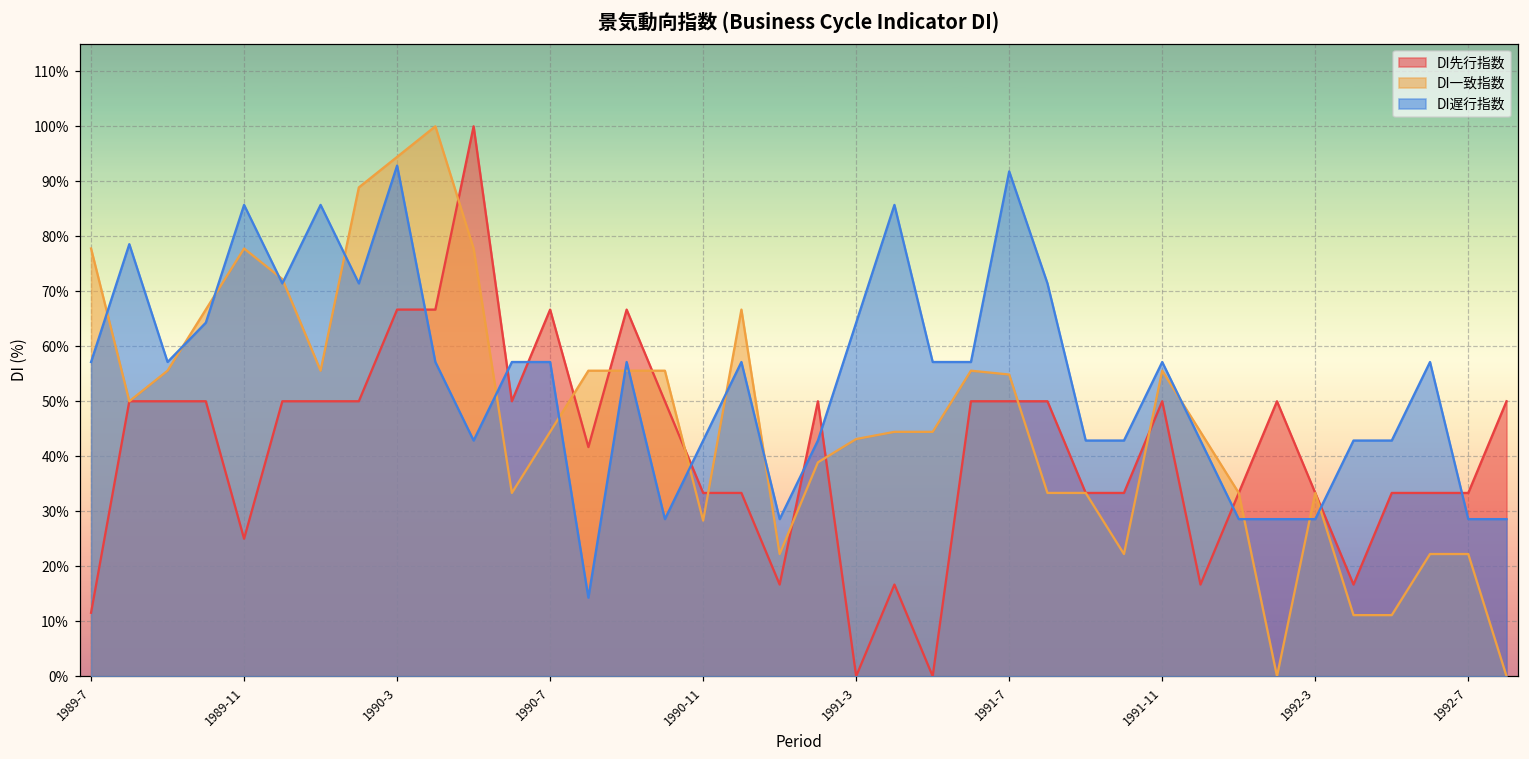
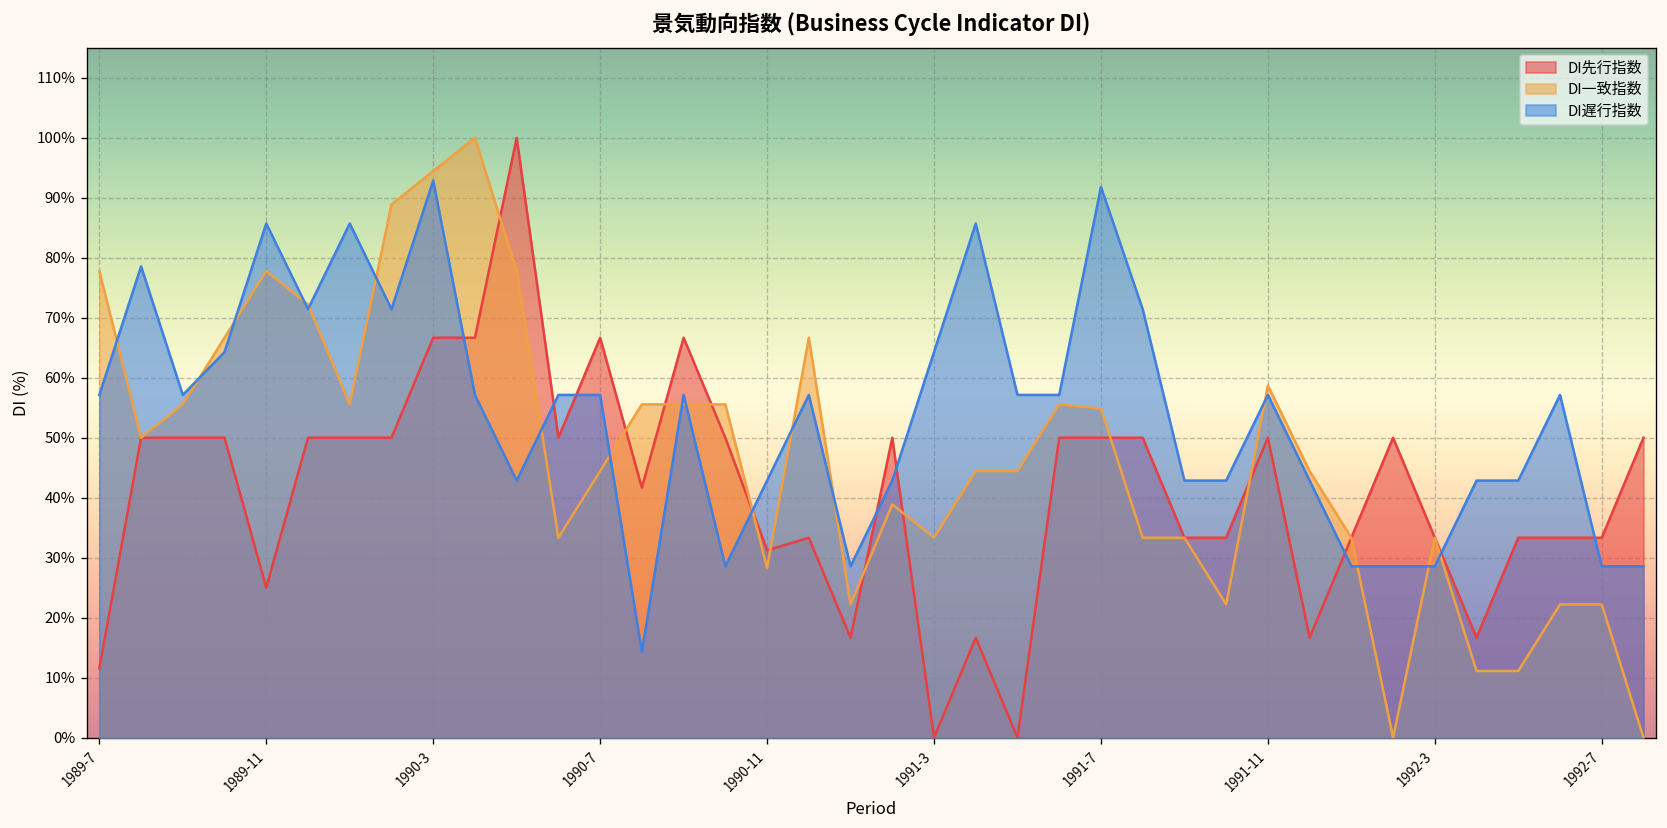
  {
    "DI先行指数": {
      "1989-7": "12%",
      "1989-11": "25%",
      "1990-3": "67%",
      "1990-7": "67%",
-     "1990-11": "33%",
+     "1990-11": "31%",
      "1991-3": "0%",
      "1991-7": "50%",
      "1991-11": "50%",
      "1992-7": "33%"
    },
    "DI一致指数": {
      "1989-7": "78%",
      "1989-11": "78%",
      "1990-3": "94%",
      "1990-7": "44%",
      "1990-11": "28%",
-     "1991-3": "43%",
+     "1991-3": "33%",
      "1991-7": "55%",
-     "1991-11": "56%",
+     "1991-11": "59%",
      "1992-7": "22%"
    },
    "DI遅行指数": {
      "1989-7": "57%",
      "1989-11": "86%",
      "1990-3": "93%",
      "1990-7": "57%",
      "1990-11": "43%",
      "1991-3": "64%",
      "1991-7": "92%",
      "1991-11": "57%",
      "1992-3": "29%",
      "1992-7": "29%"
    }
  }
